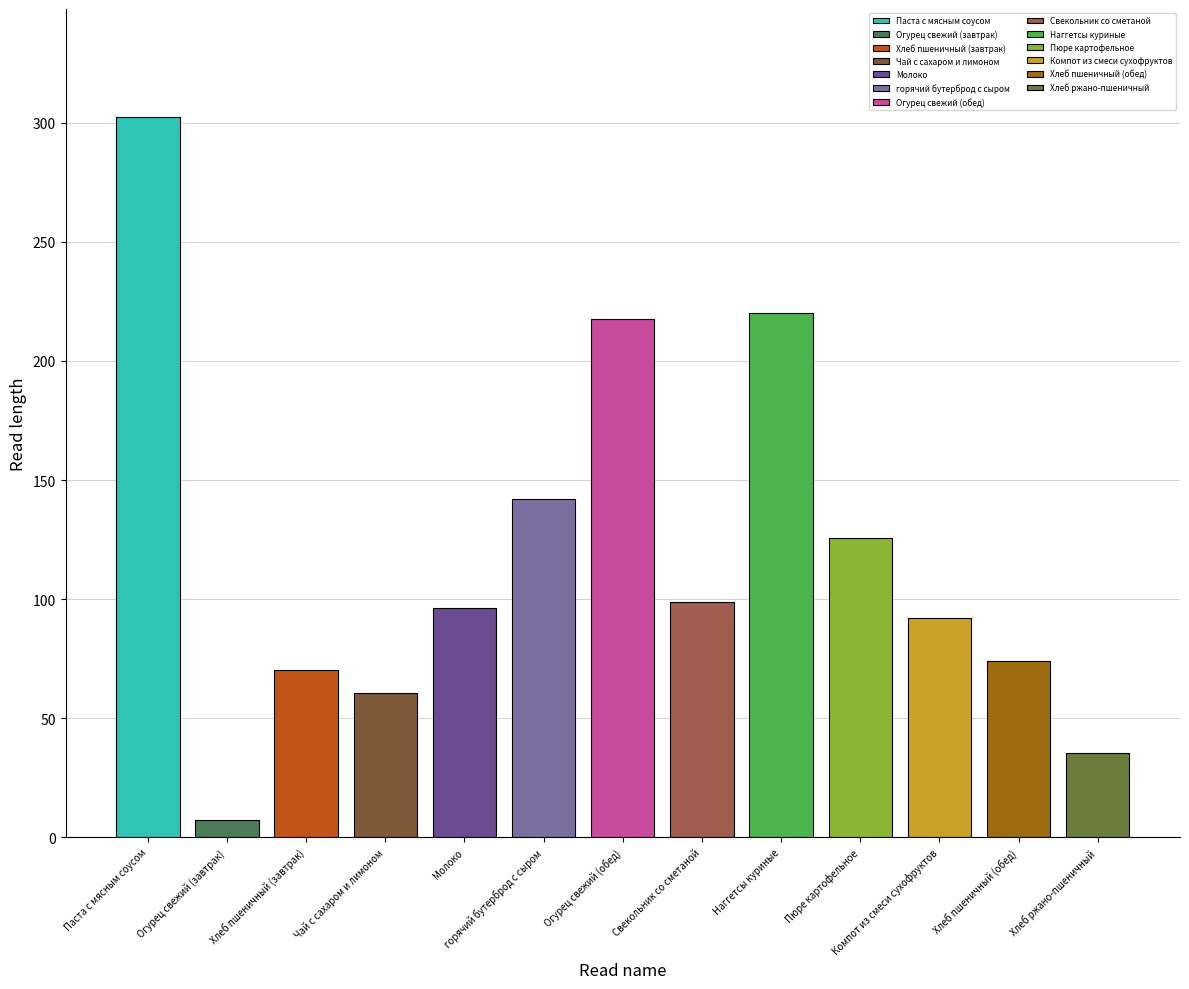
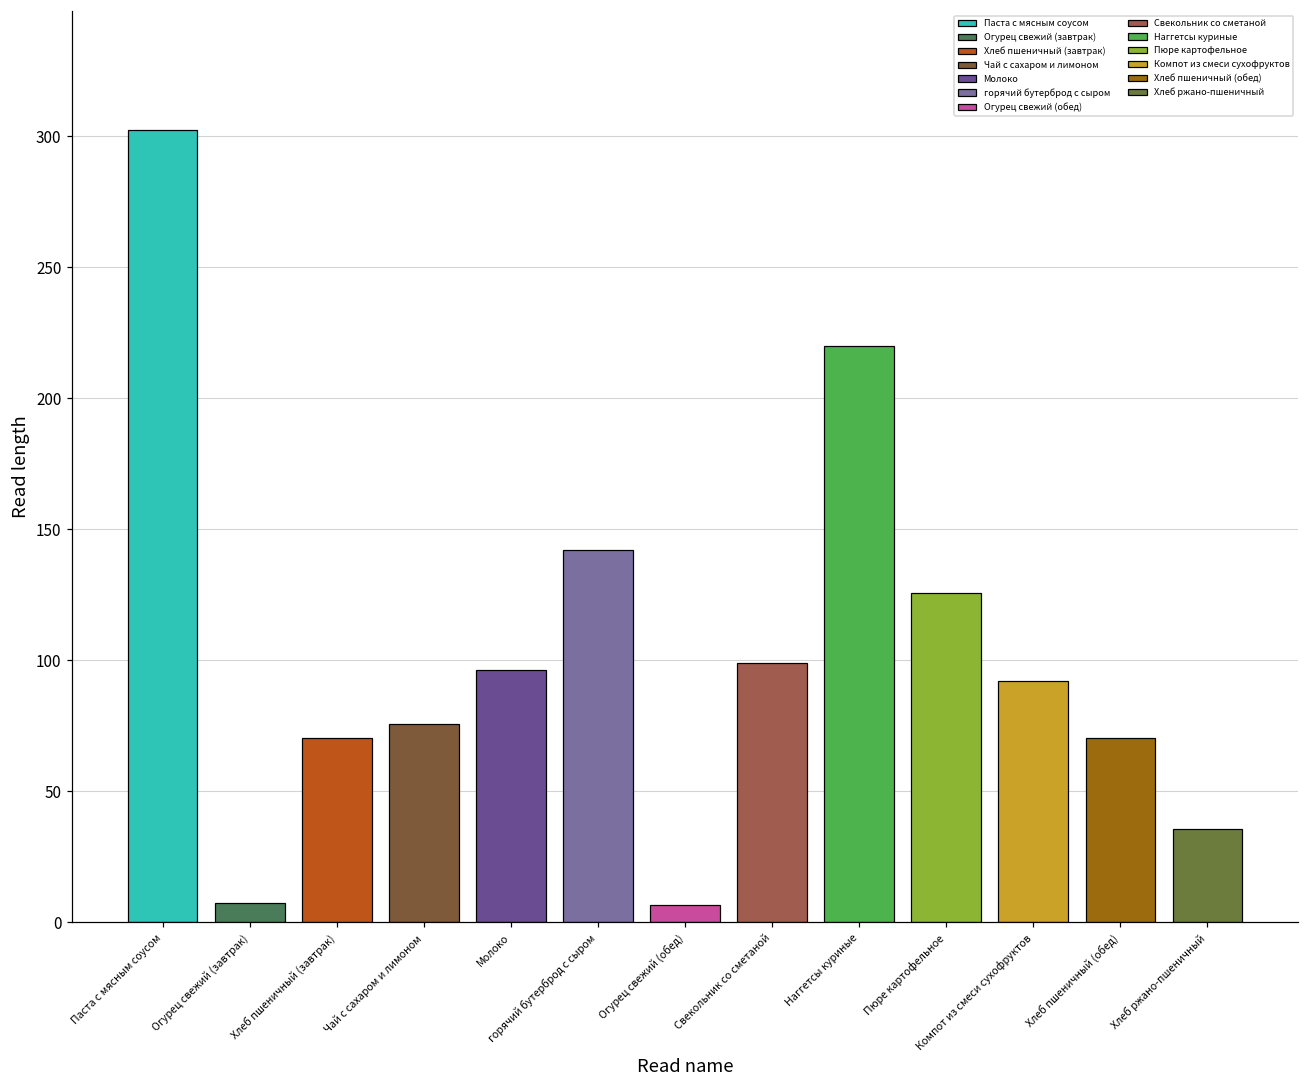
  {
    "Паста с мясным соусом": 302,
    "Огурец свежий (завтрак)": 8,
    "Хлеб пшеничный (завтрак)": 70,
-   "Чай с сахаром и лимоном": 61,
+   "Чай с сахаром и лимоном": 76,
    "Молоко": 96,
    "горячий бутерброд с сыром": 142,
-   "Огурец свежий (обед)": 218,
+   "Огурец свежий (обед)": 7,
    "Свекольник со сметаной": 99,
    "Наггетсы куриные": 220,
    "Пюре картофельное": 126,
    "Компот из смеси сухофруктов": 92,
-   "Хлеб пшеничный (обед)": 74,
+   "Хлеб пшеничный (обед)": 70,
    "Хлеб ржано-пшеничный": 36
  }
